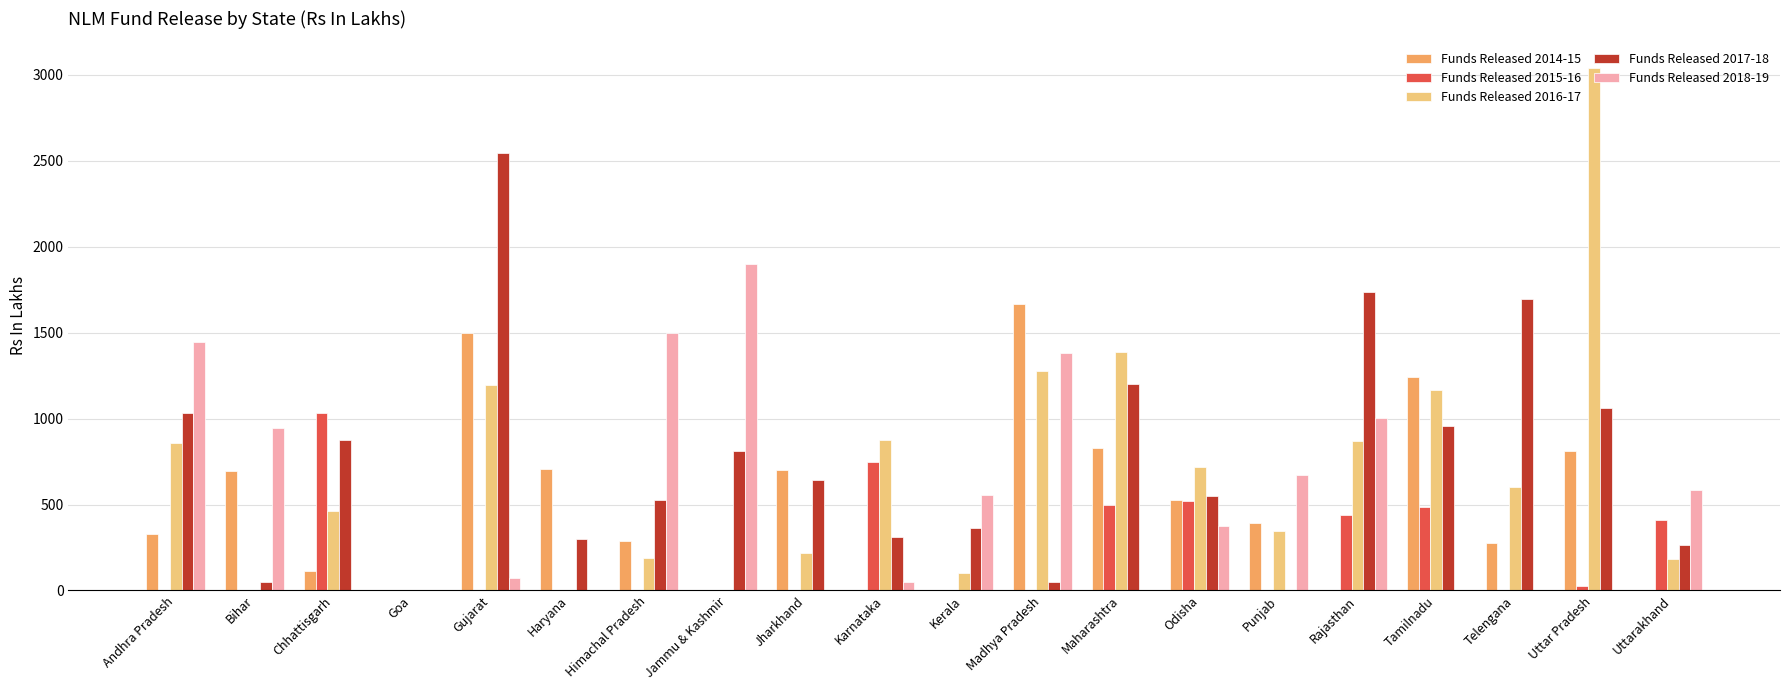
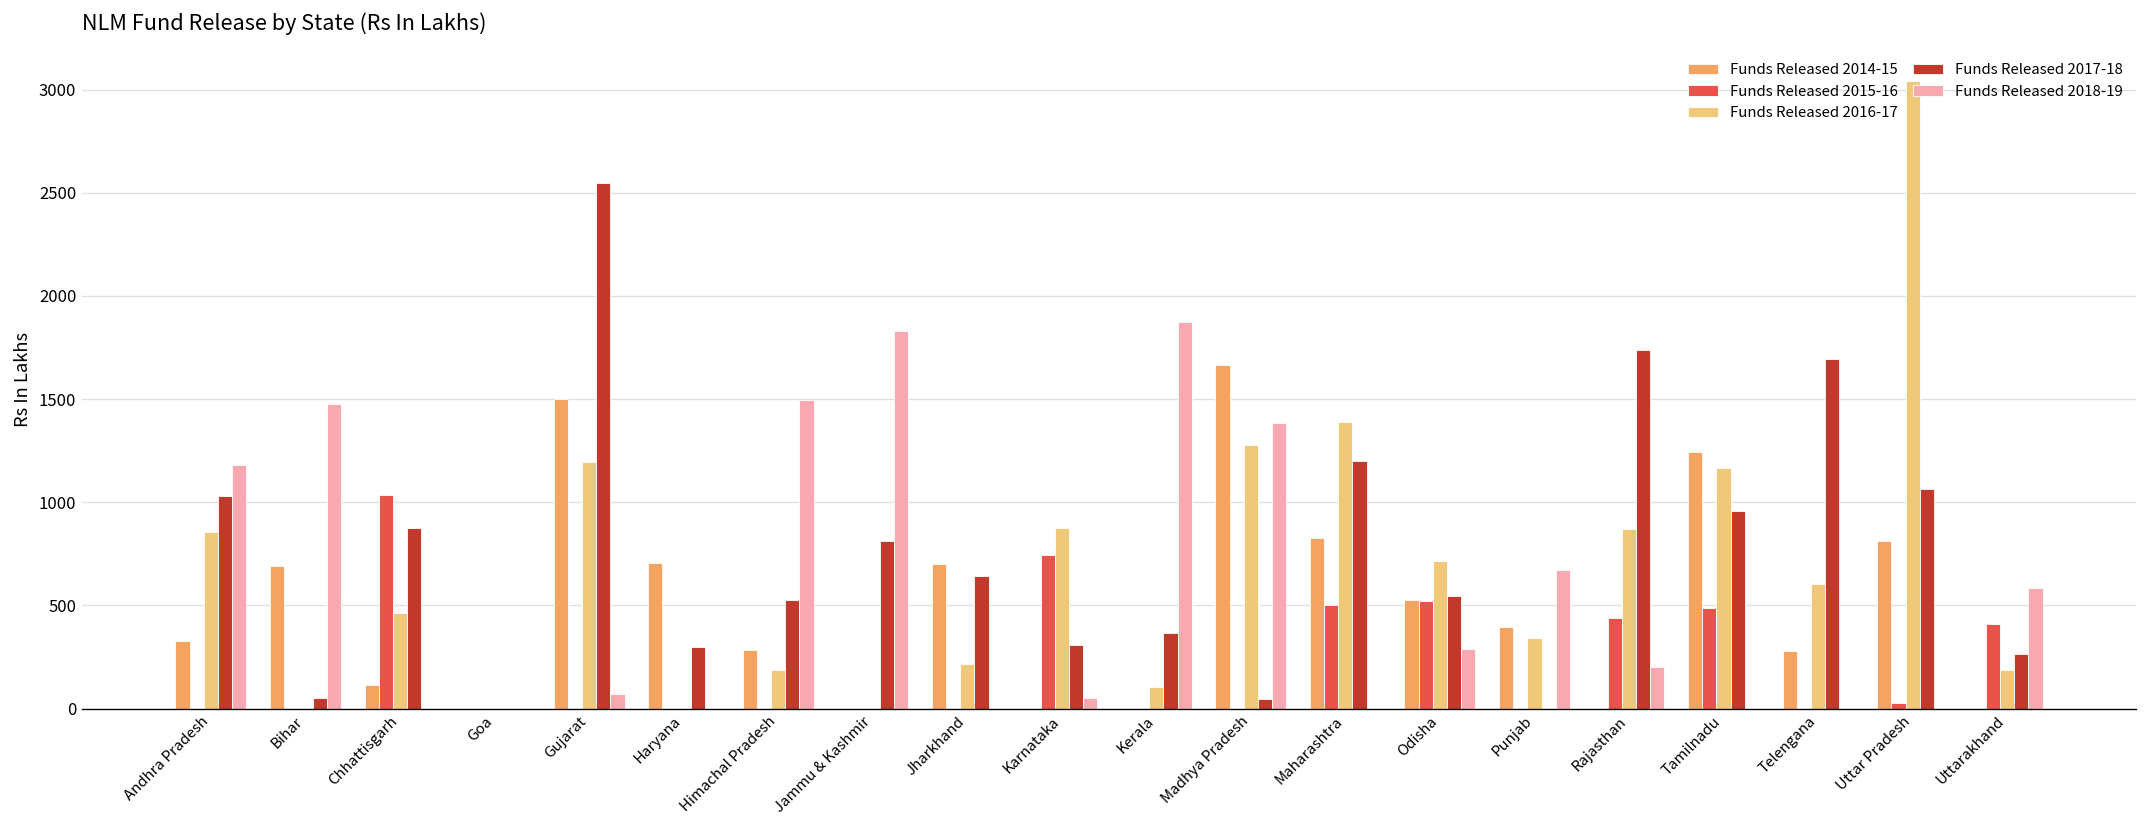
  {
    "Funds Released 2018-19": {
-     "Andhra Pradesh": 1450,
-     "Bihar": 940,
+     "Andhra Pradesh": 1180,
+     "Bihar": 1480,
      "Chhattisgarh": 0,
      "Goa": 0,
      "Gujarat": 70,
      "Haryana": 0,
      "Himachal Pradesh": 1500,
-     "Jammu & Kashmir": 1900,
+     "Jammu & Kashmir": 1830,
      "Jharkhand": 0,
      "Karnataka": 50,
-     "Kerala": 560,
+     "Kerala": 1870,
      "Madhya Pradesh": 1380,
      "Maharashtra": 0,
-     "Odisha": 370,
+     "Odisha": 290,
      "Punjab": 670,
-     "Rajasthan": 1000,
+     "Rajasthan": 200,
      "Tamilnadu": 0,
      "Telengana": 0,
      "Uttar Pradesh": 0,
      "Uttarakhand": 590
    }
  }
